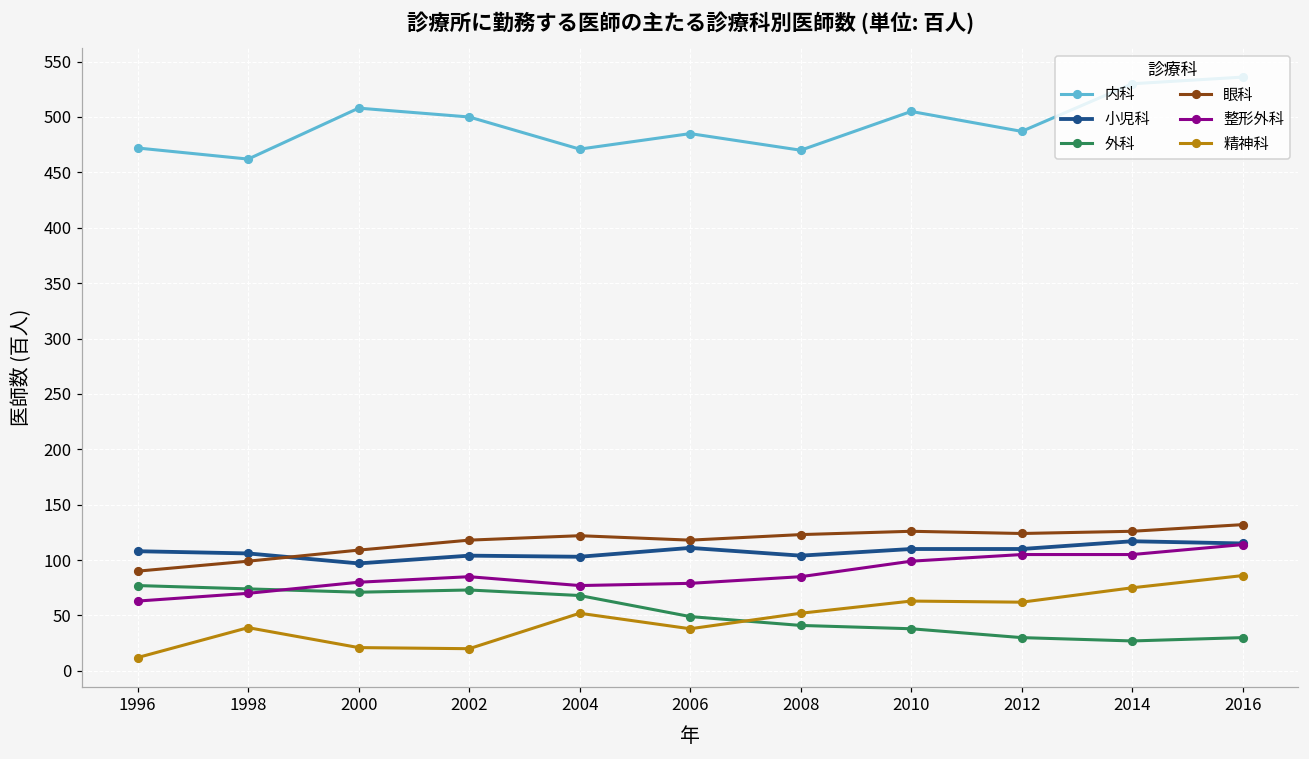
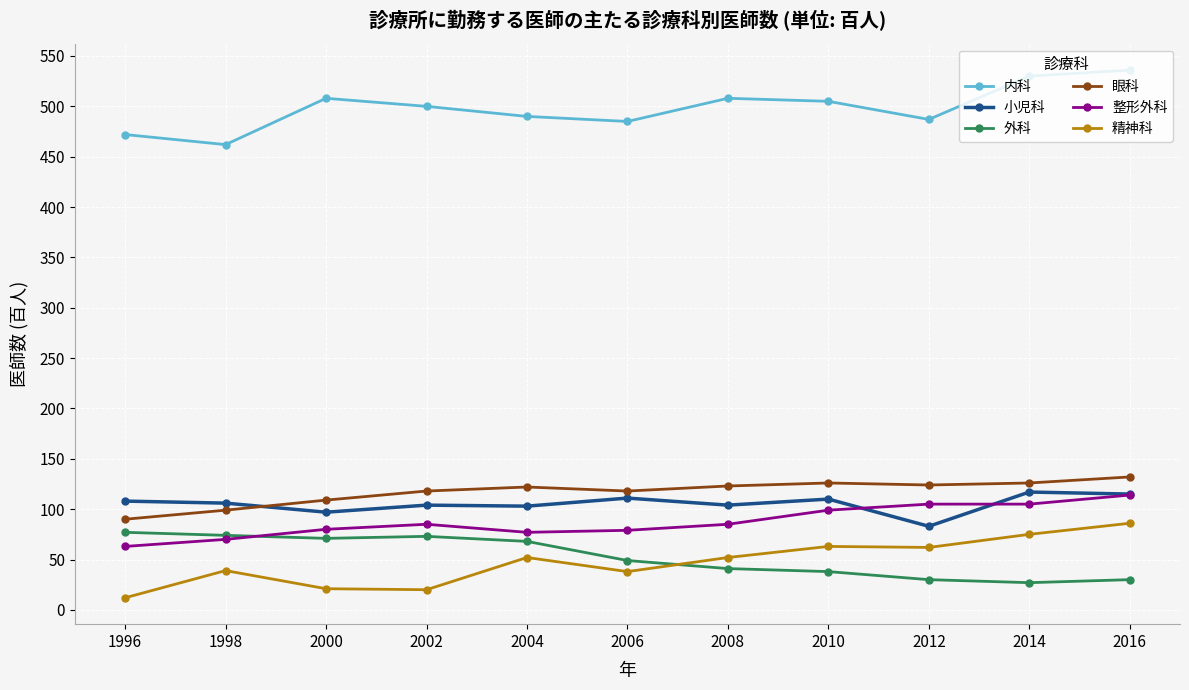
  {
    "内科": {
      "1996": 472,
      "1998": 462,
      "2000": 508,
      "2002": 500,
-     "2004": 471,
+     "2004": 490,
      "2006": 485,
-     "2008": 470,
+     "2008": 508,
      "2010": 505,
      "2012": 487
    },
    "小児科": {
      "1996": 108,
      "1998": 106,
      "2000": 97,
      "2002": 104,
      "2004": 103,
      "2006": 111,
      "2008": 104,
      "2010": 110,
-     "2012": 110,
+     "2012": 83,
      "2014": 117
    },
    "外科": {
      "1996": 77,
      "1998": 74,
      "2000": 71,
      "2002": 73,
      "2004": 68,
      "2006": 49,
      "2008": 41,
      "2010": 38,
      "2012": 30,
      "2014": 27,
      "2016": 30
    },
    "眼科": {
      "1996": 90,
      "1998": 99,
      "2000": 109,
      "2002": 118,
      "2004": 122,
      "2006": 118,
      "2008": 123,
      "2010": 126,
      "2012": 124,
      "2014": 126,
      "2016": 132
    },
    "整形外科": {
      "1996": 63,
      "1998": 70,
      "2000": 80,
      "2002": 85,
      "2004": 77,
      "2006": 79,
      "2008": 85,
      "2010": 99,
      "2012": 105,
      "2014": 105
    },
    "精神科": {
      "1996": 12,
      "1998": 39,
      "2000": 21,
      "2002": 20,
      "2004": 52,
      "2006": 38,
      "2008": 52,
      "2010": 63,
      "2012": 62,
      "2014": 75,
      "2016": 86
    }
  }
